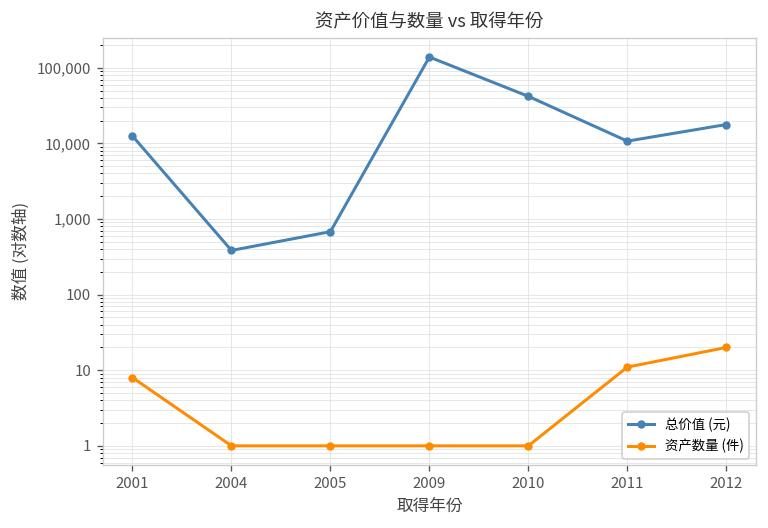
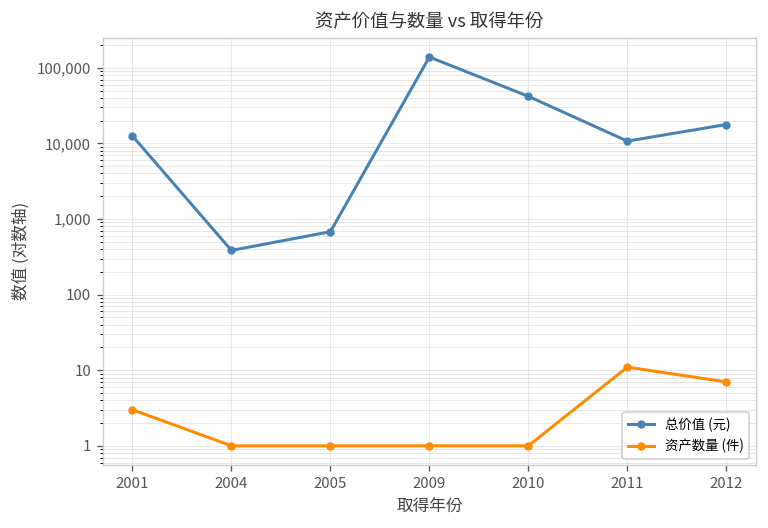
  {
    "总价值 (元)": {
      "2001": "13,000",
      "2004": "400",
      "2005": "700",
      "2009": "140,000",
      "2010": "40,000",
      "2011": "11,000",
      "2012": "18,000"
    },
    "资产数量 (件)": {
-     "2001": "8",
+     "2001": "3",
      "2004": "1",
      "2005": "1",
      "2009": "1",
      "2010": "1",
      "2011": "11",
-     "2012": "20"
+     "2012": "7"
    }
  }
